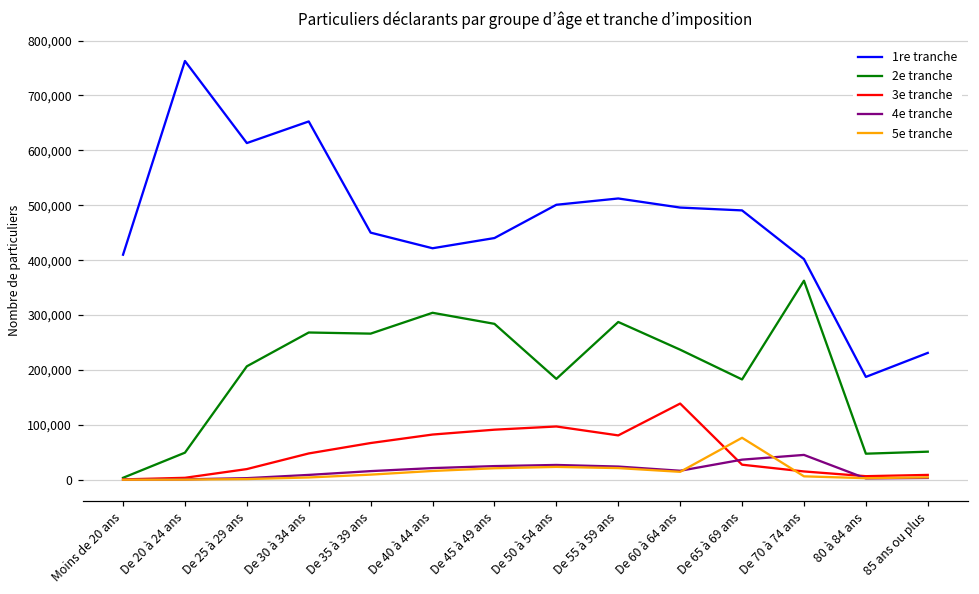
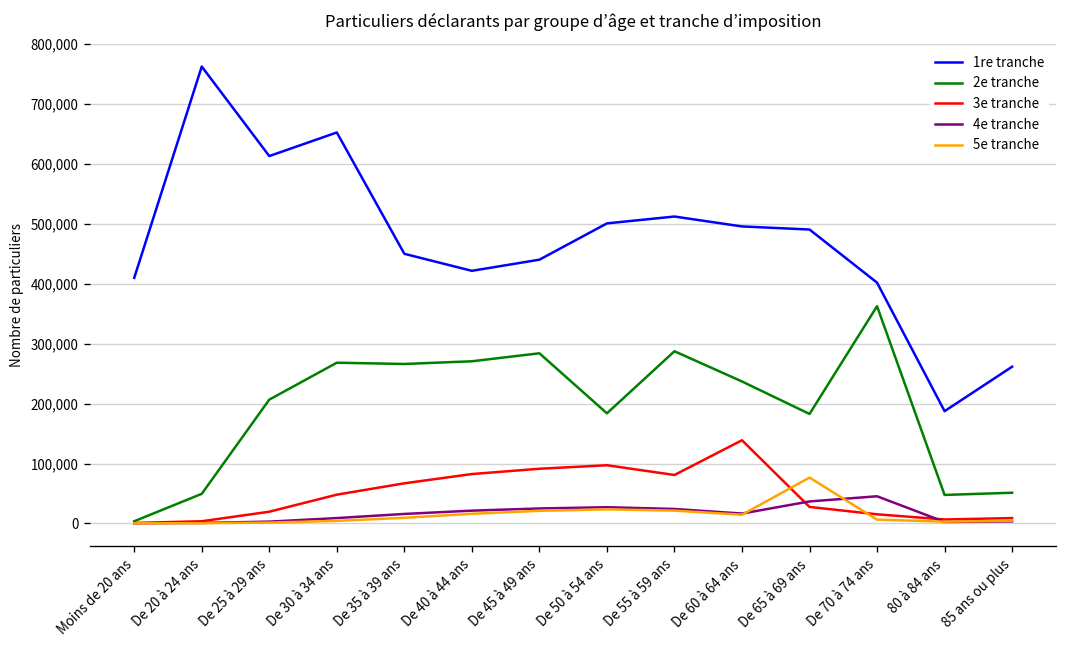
  {
    "1re tranche": {
      "Moins de 20 ans": "410,000",
      "De 20 à 24 ans": "760,000",
      "De 25 à 29 ans": "610,000",
      "De 30 à 34 ans": "650,000",
      "De 35 à 39 ans": "450,000",
      "De 40 à 44 ans": "420,000",
      "De 45 à 49 ans": "440,000",
      "De 50 à 54 ans": "500,000",
      "De 55 à 59 ans": "510,000",
      "De 60 à 64 ans": "500,000",
      "De 65 à 69 ans": "490,000",
      "De 70 à 74 ans": "400,000",
      "80 à 84 ans": "190,000",
-     "85 ans ou plus": "230,000"
+     "85 ans ou plus": "260,000"
    },
    "2e tranche": {
      "De 20 à 24 ans": "50,000",
      "De 25 à 29 ans": "210,000",
      "De 30 à 34 ans": "270,000",
      "De 35 à 39 ans": "270,000",
-     "De 40 à 44 ans": "300,000",
+     "De 40 à 44 ans": "270,000",
      "De 45 à 49 ans": "280,000",
      "De 50 à 54 ans": "180,000",
      "De 55 à 59 ans": "290,000",
      "De 60 à 64 ans": "240,000",
      "De 65 à 69 ans": "180,000",
      "De 70 à 74 ans": "360,000",
      "80 à 84 ans": "50,000",
      "85 ans ou plus": "50,000"
    },
    "3e tranche": {
      "De 25 à 29 ans": "20,000",
      "De 30 à 34 ans": "50,000",
      "De 35 à 39 ans": "70,000",
      "De 40 à 44 ans": "80,000",
      "De 45 à 49 ans": "90,000",
      "De 50 à 54 ans": "100,000",
      "De 55 à 59 ans": "80,000",
      "De 60 à 64 ans": "140,000",
      "De 65 à 69 ans": "30,000",
      "De 70 à 74 ans": "20,000"
    },
    "4e tranche": {
      "De 35 à 39 ans": "20,000",
      "De 40 à 44 ans": "20,000",
      "De 65 à 69 ans": "40,000",
      "De 70 à 74 ans": "50,000"
    },
    "5e tranche": {
      "De 35 à 39 ans": "10,000",
      "De 40 à 44 ans": "20,000",
      "De 65 à 69 ans": "80,000",
      "De 70 à 74 ans": "10,000"
    }
  }
